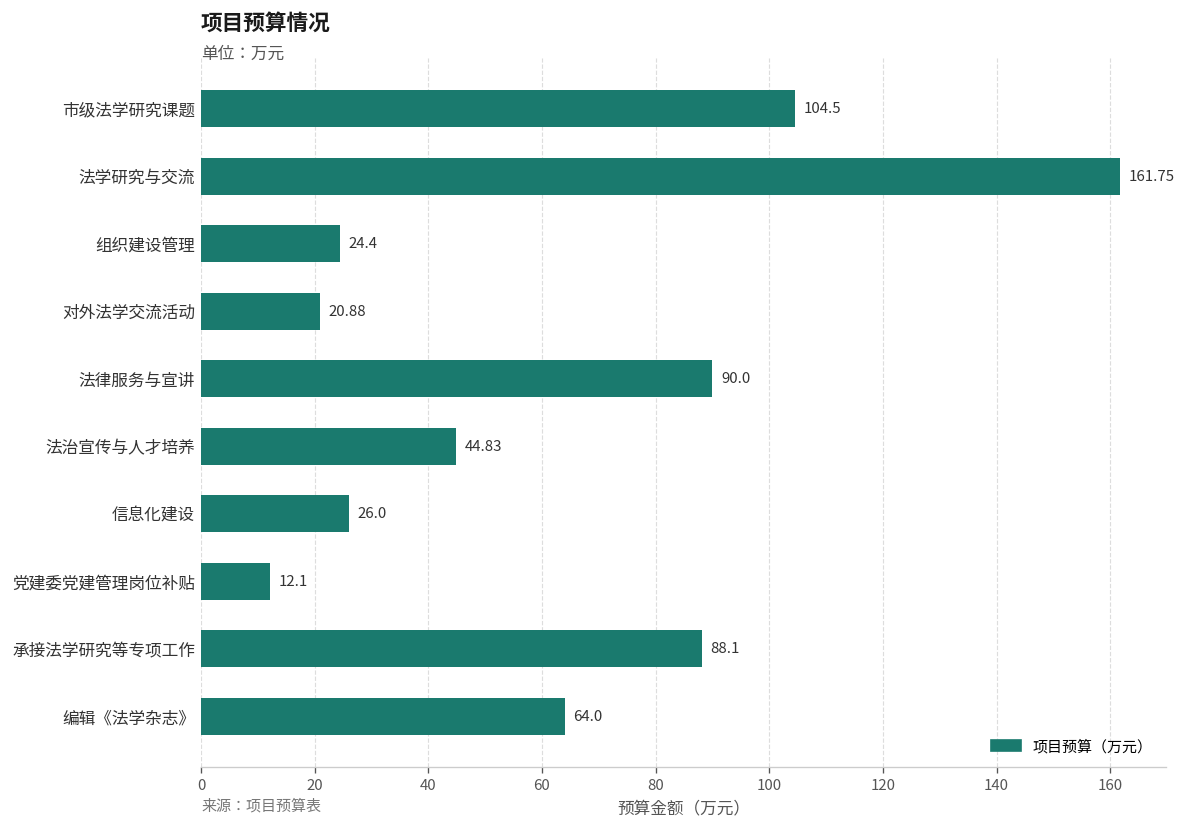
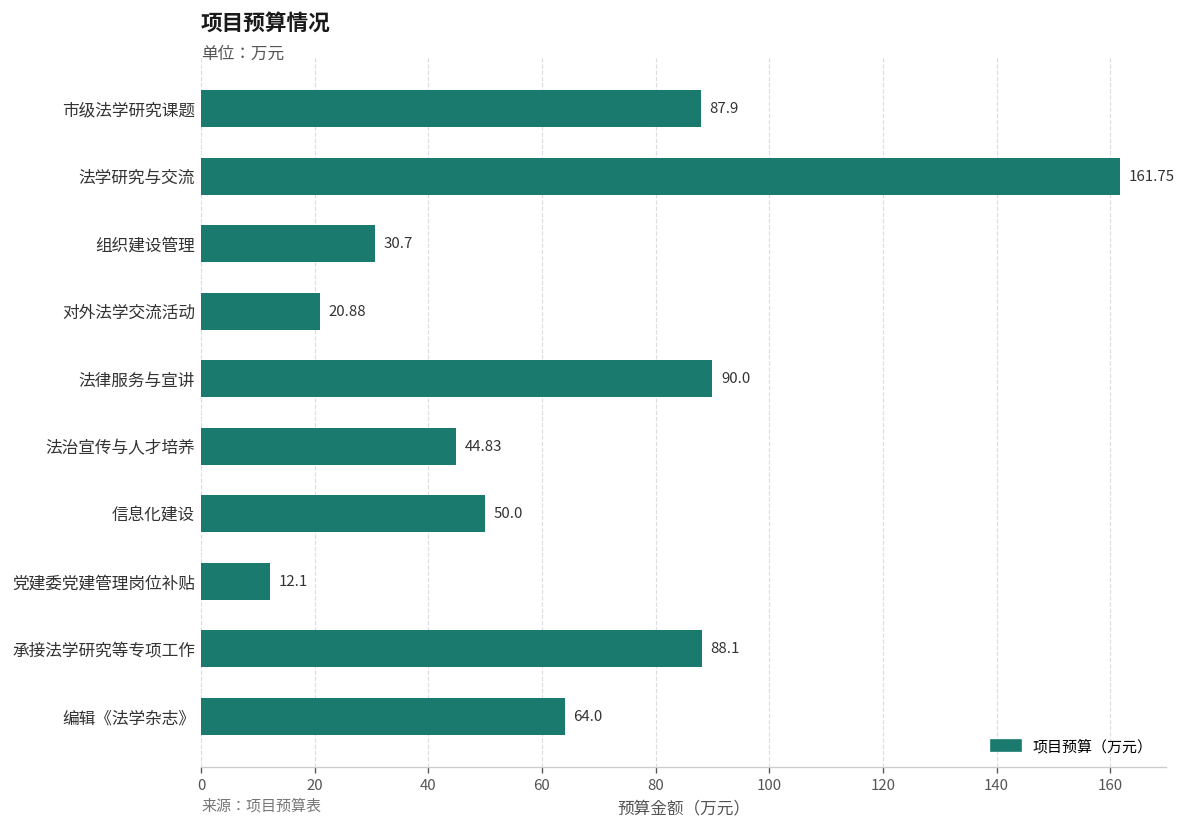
  {
-   "市级法学研究课题": 104.5,
+   "市级法学研究课题": 87.9,
    "法学研究与交流": 161.75,
-   "组织建设管理": 24.4,
+   "组织建设管理": 30.7,
    "对外法学交流活动": 20.88,
    "法律服务与宣讲": 90.0,
    "法治宣传与人才培养": 44.83,
-   "信息化建设": 26.0,
+   "信息化建设": 50.0,
    "党建委党建管理岗位补贴": 12.1,
    "承接法学研究等专项工作": 88.1,
    "编辑《法学杂志》": 64.0
  }
